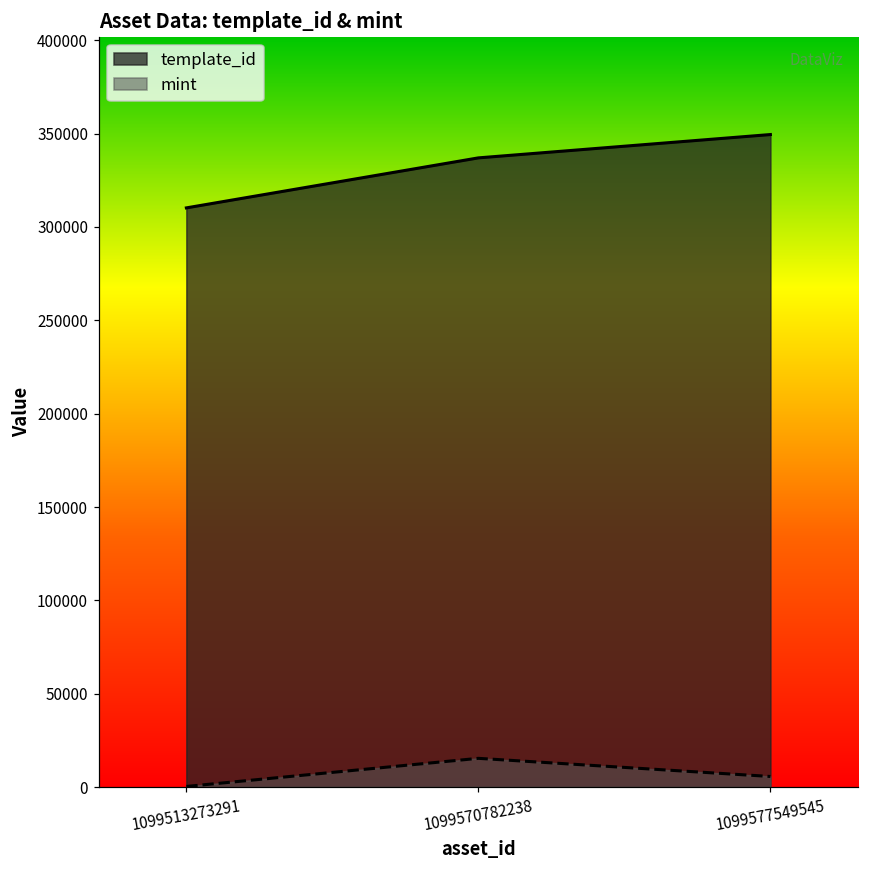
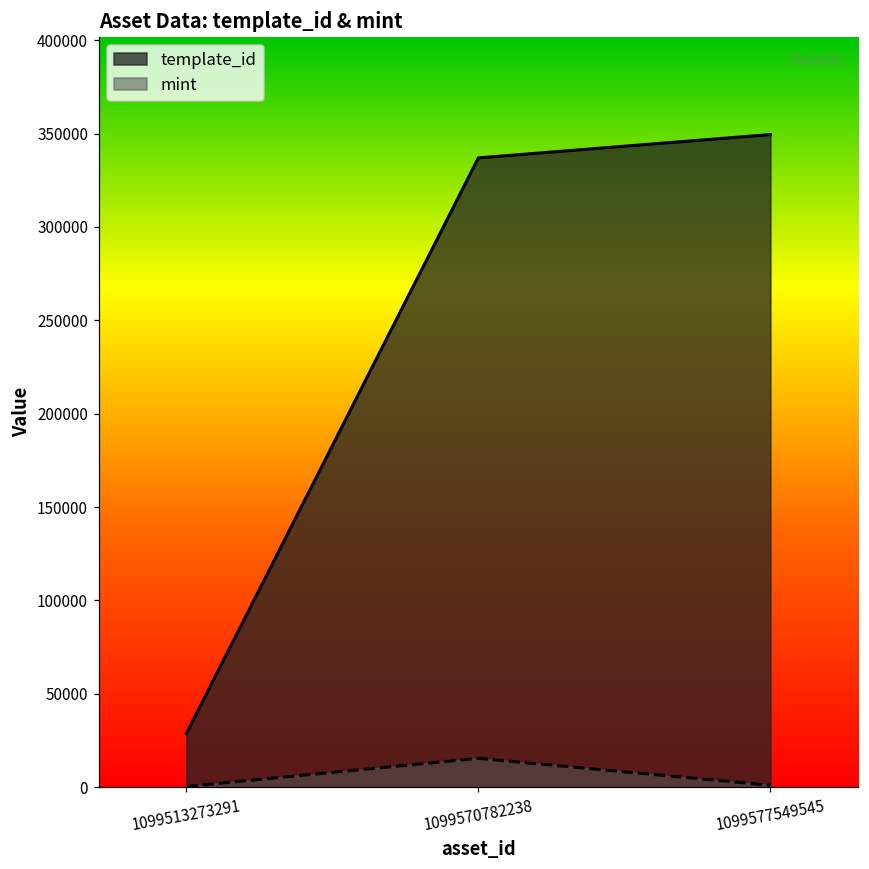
  {
    "template_id": {
-     "1099513273291": 310000,
+     "1099513273291": 29000,
      "1099570782238": 337000,
      "1099577549545": 350000
    },
    "mint": {
      "1099513273291": 0,
      "1099570782238": 15000,
-     "1099577549545": 6000
+     "1099577549545": 1000
    }
  }
